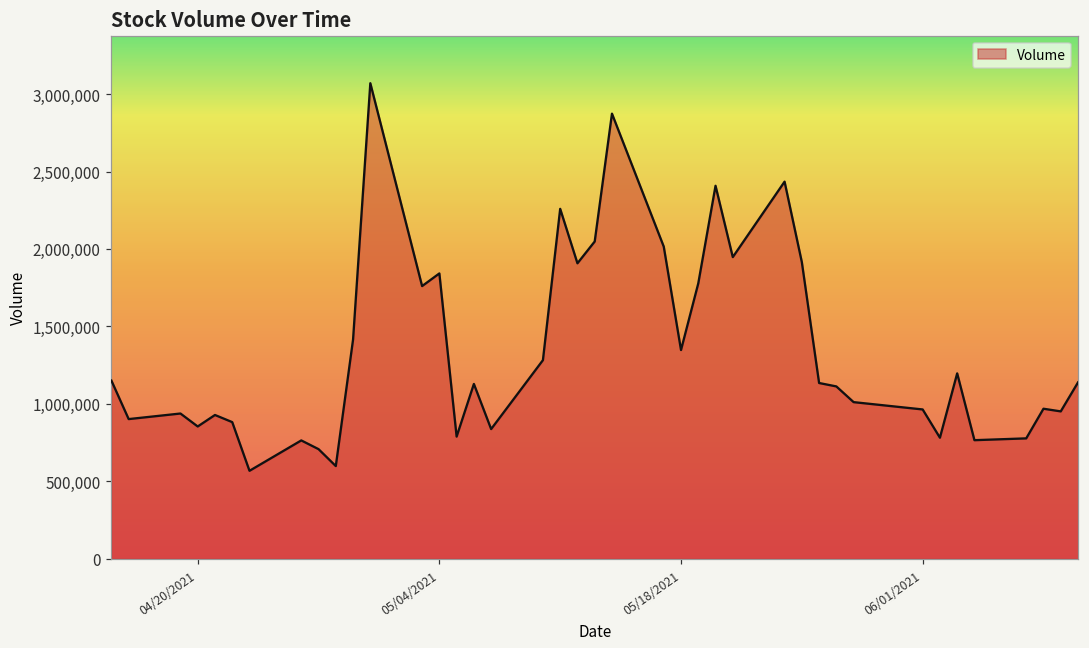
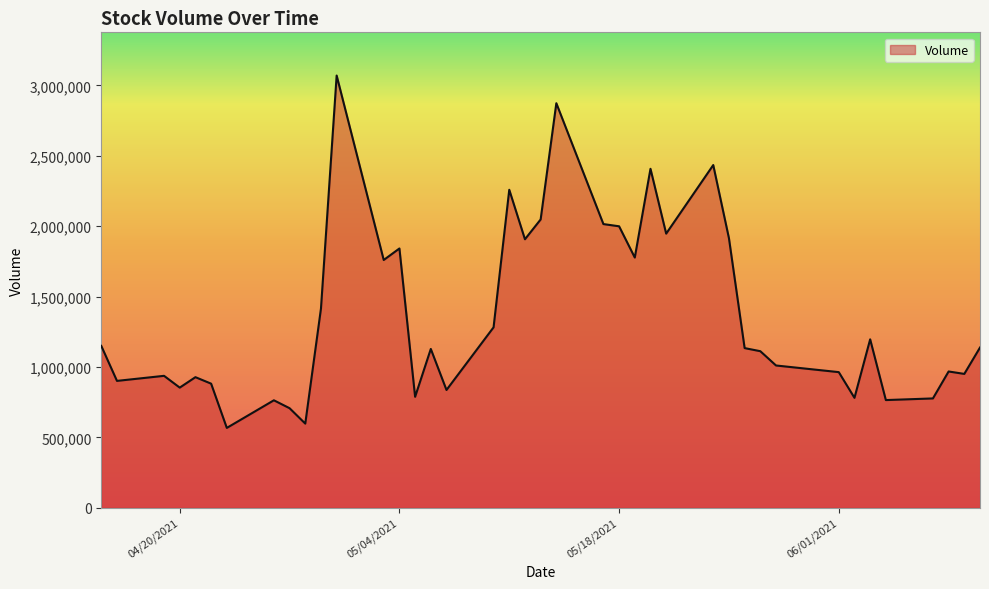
  {
    "04/20/2021": "850,000",
    "05/04/2021": "1,840,000",
-   "05/18/2021": "1,350,000",
+   "05/18/2021": "2,000,000",
    "06/01/2021": "960,000"
  }
